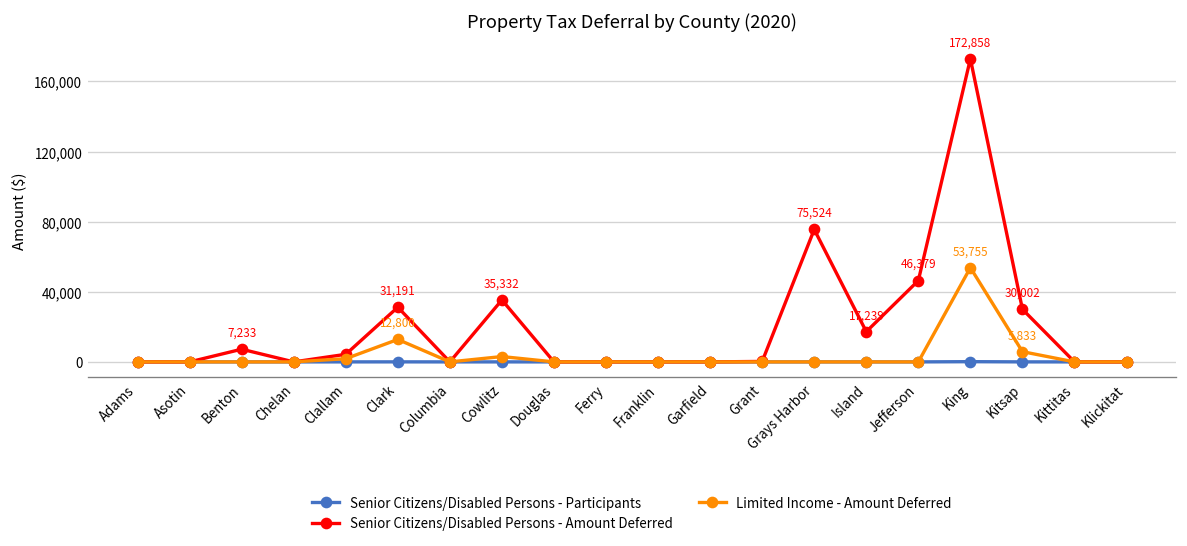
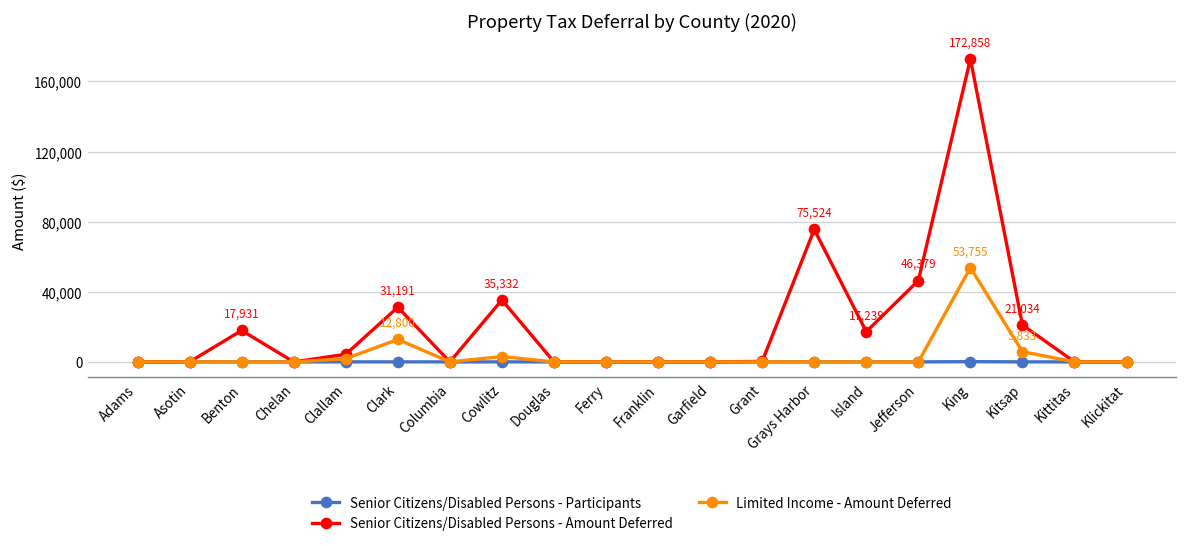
  {
    "Senior Citizens/Disabled Persons - Participants": {
      "Clallam": "0",
      "Clark": "0",
      "Cowlitz": "0",
      "King": "0",
      "Kitsap": "0"
    },
    "Senior Citizens/Disabled Persons - Amount Deferred": {
-     "Benton": "7,233",
+     "Benton": "17,931",
      "Clark": "31,191",
      "Cowlitz": "35,332",
      "Grays Harbor": "75,524",
      "Island": "17,239",
      "Jefferson": "46,379",
      "King": "172,858",
-     "Kitsap": "30,002"
+     "Kitsap": "21,034"
    },
    "Limited Income - Amount Deferred": {
      "Clark": "12,800",
      "King": "53,755",
      "Kitsap": "5,833"
    }
  }
